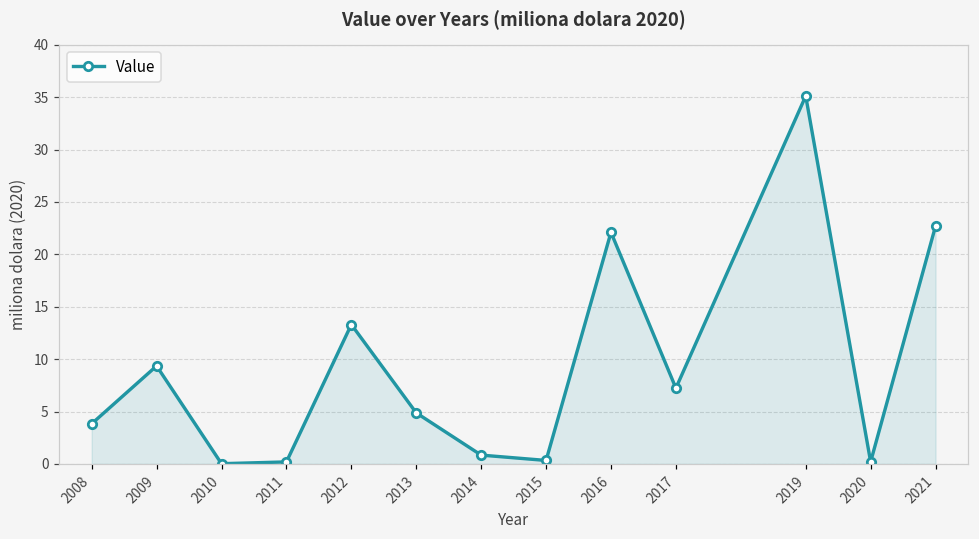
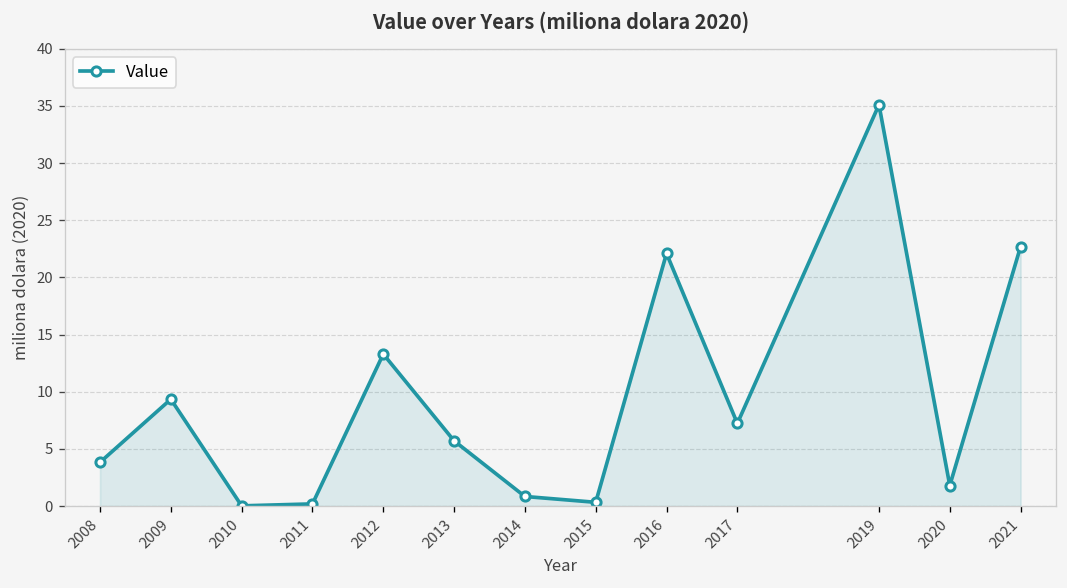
  {
    "2008": 4,
    "2009": 9,
    "2010": 0,
    "2011": 0,
    "2012": 13,
-   "2013": 5,
+   "2013": 6,
    "2014": 1,
    "2015": 0,
    "2016": 22,
    "2017": 7,
    "2019": 35,
-   "2020": 0,
+   "2020": 2,
    "2021": 23
  }
